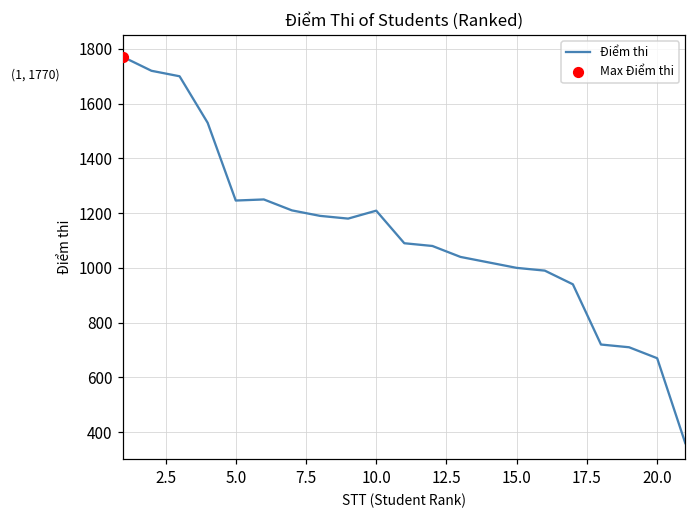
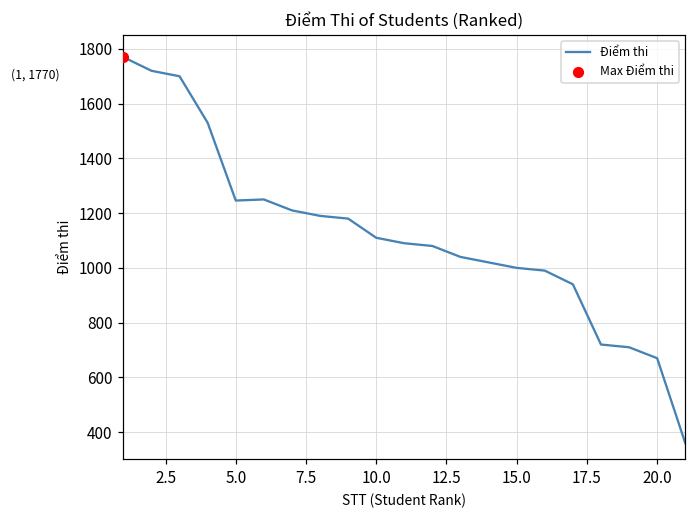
  {
    "Điểm thi": {
      "5.0": 1250,
-     "10.0": 1210,
+     "10.0": 1110,
      "15.0": 1000,
      "20.0": 670
    }
  }
